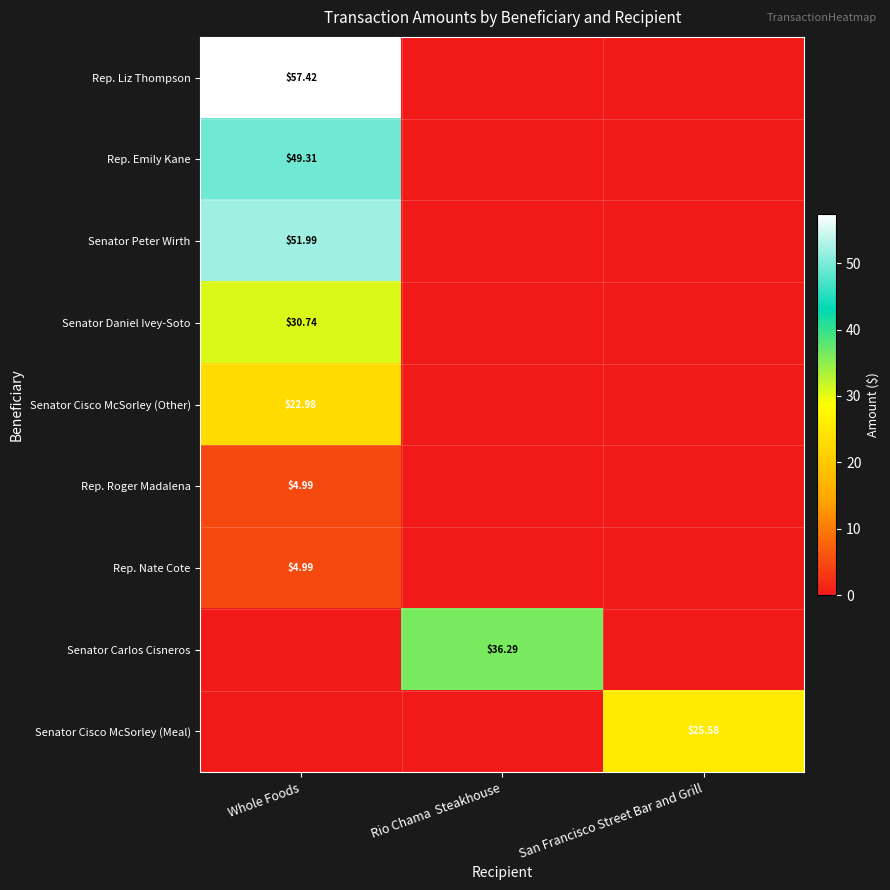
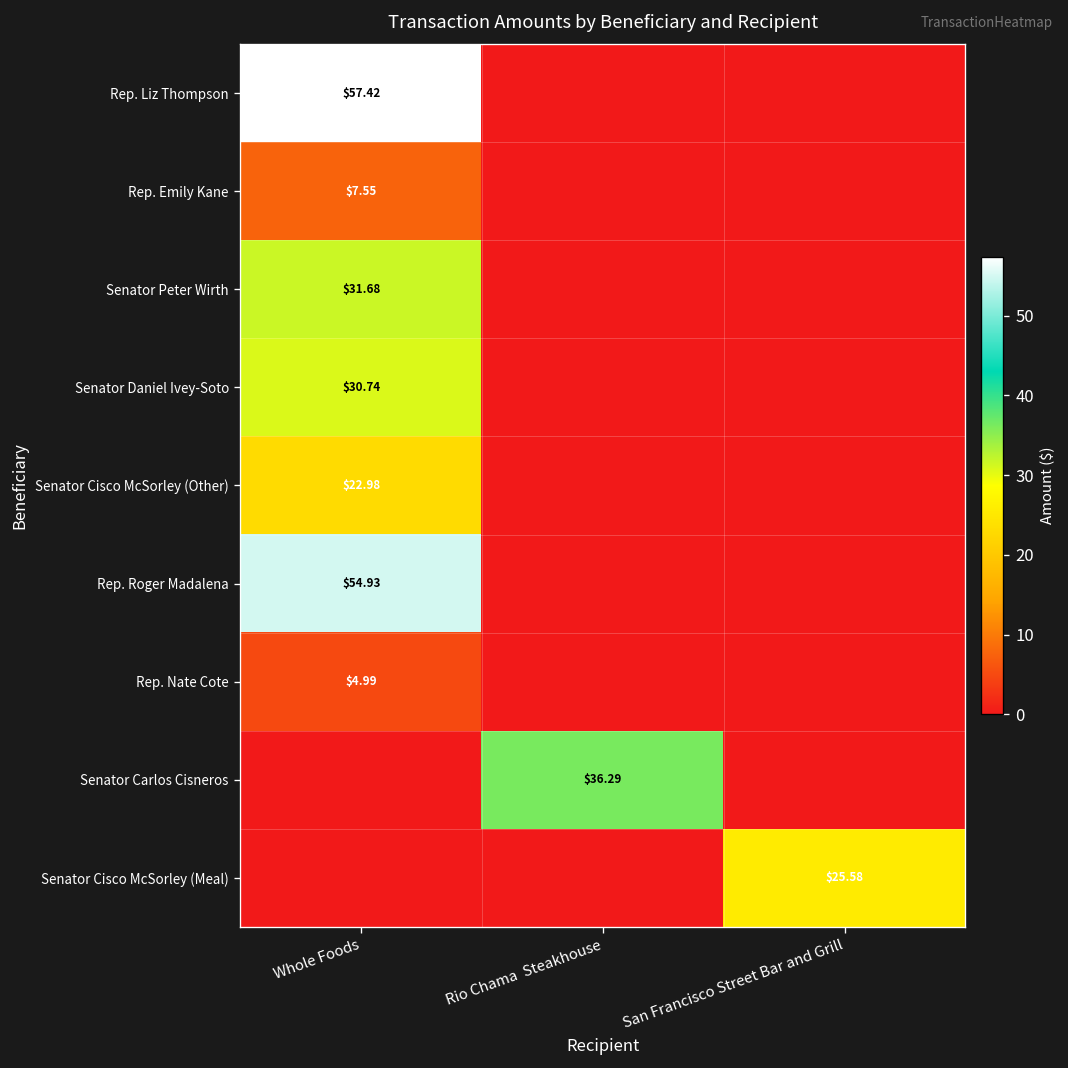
  {
    "Rep. Liz Thompson": {
      "Whole Foods": "$57.42"
    },
    "Rep. Emily Kane": {
-     "Whole Foods": "$49.31"
+     "Whole Foods": "$7.55"
    },
    "Senator Peter Wirth": {
-     "Whole Foods": "$51.99"
+     "Whole Foods": "$31.68"
    },
    "Senator Daniel Ivey-Soto": {
      "Whole Foods": "$30.74"
    },
    "Senator Cisco McSorley (Other)": {
      "Whole Foods": "$22.98"
    },
    "Rep. Roger Madalena": {
-     "Whole Foods": "$4.99"
+     "Whole Foods": "$54.93"
    },
    "Rep. Nate Cote": {
      "Whole Foods": "$4.99"
    },
    "Senator Carlos Cisneros": {
      "Rio Chama Steakhouse": "$36.29"
    },
    "Senator Cisco McSorley (Meal)": {
      "San Francisco Street Bar and Grill": "$25.58"
    }
  }
